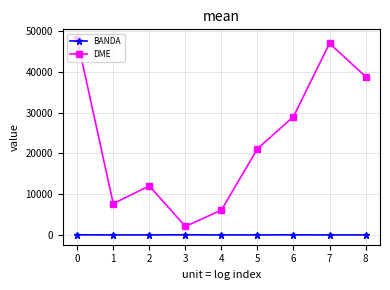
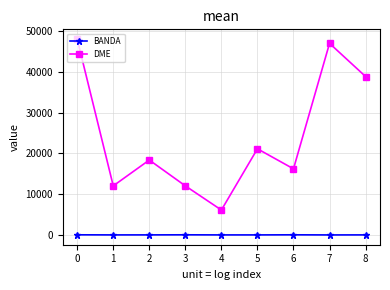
  {
    "BANDA": {
      "0": 0,
      "1": 0,
      "2": 0,
      "3": 0,
      "4": 0,
      "5": 0,
      "6": 0,
      "7": 0,
      "8": 0
    },
    "DME": {
-     "1": 8000,
-     "2": 12000,
-     "3": 2000,
+     "1": 12000,
+     "2": 18000,
+     "3": 12000,
      "4": 6000,
      "5": 21000,
-     "6": 29000,
+     "6": 16000,
      "7": 47000,
      "8": 39000
    }
  }
